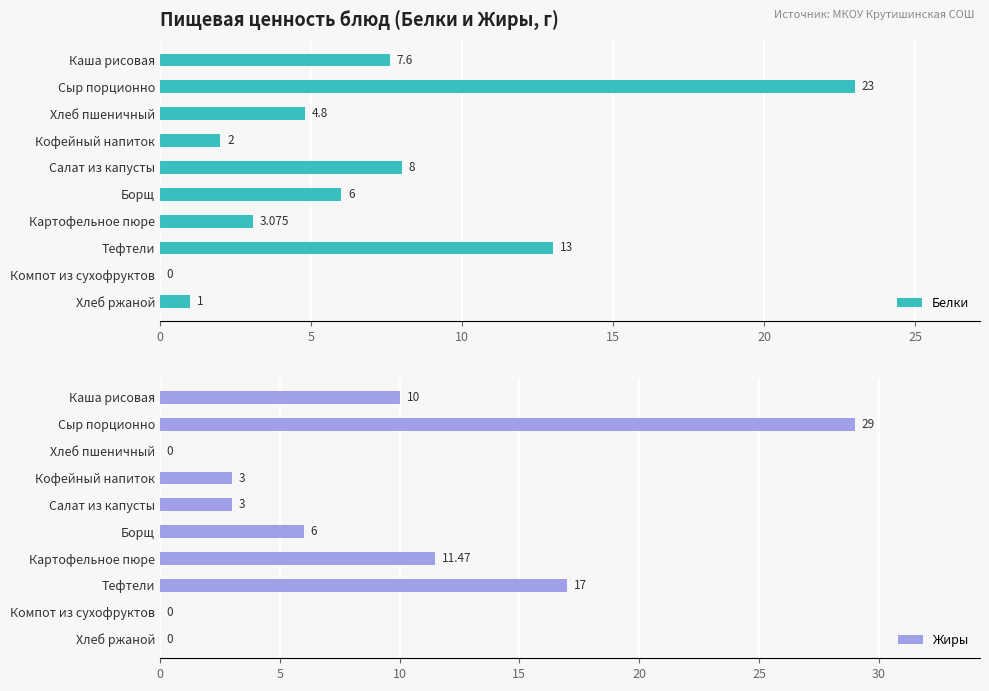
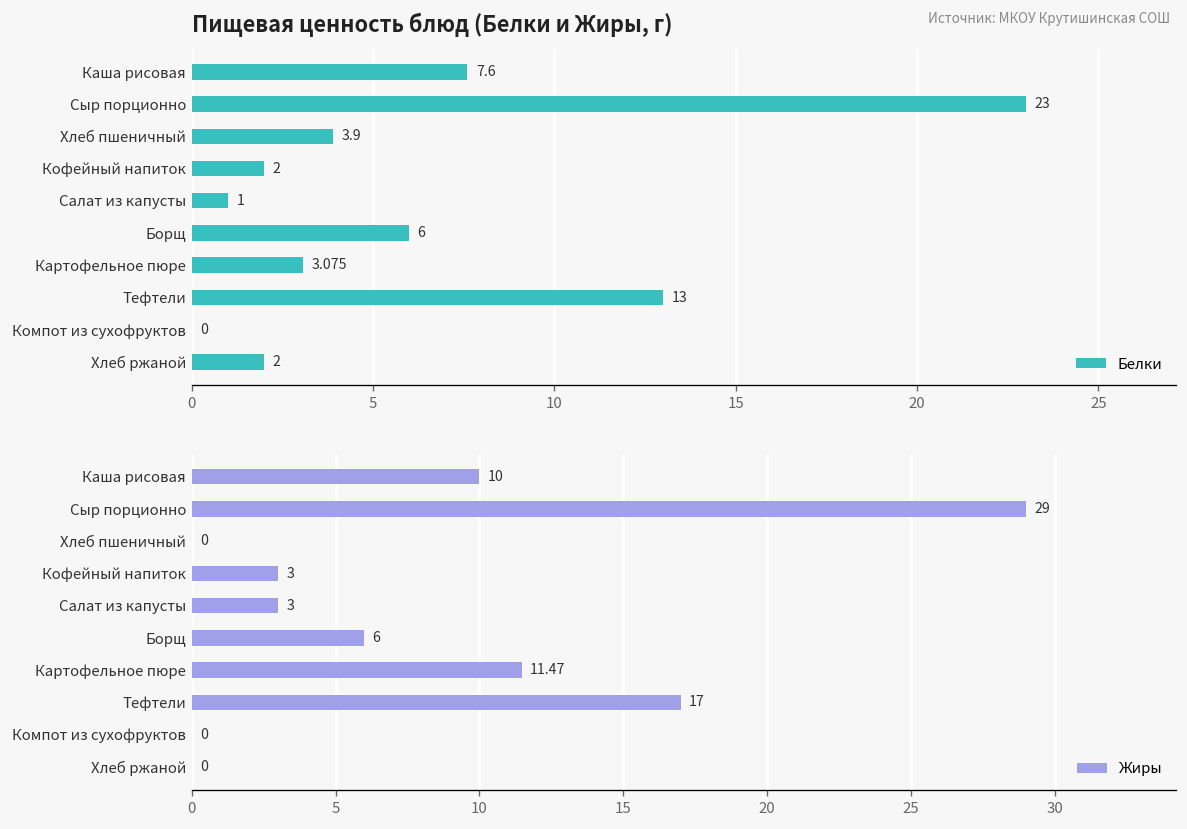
  {
    "Пищевая ценность блюд (Белки и Жиры, г)": {
      "Каша рисовая": 7.6,
      "Сыр порционно": 23,
-     "Хлеб пшеничный": 4.8,
+     "Хлеб пшеничный": 3.9,
      "Кофейный напиток": 2,
-     "Салат из капусты": 8,
+     "Салат из капусты": 1,
      "Борщ": 6,
      "Картофельное пюре": 3.075,
      "Тефтели": 13,
      "Компот из сухофруктов": 0,
-     "Хлеб ржаной": 1
+     "Хлеб ржаной": 2
    }
  }
